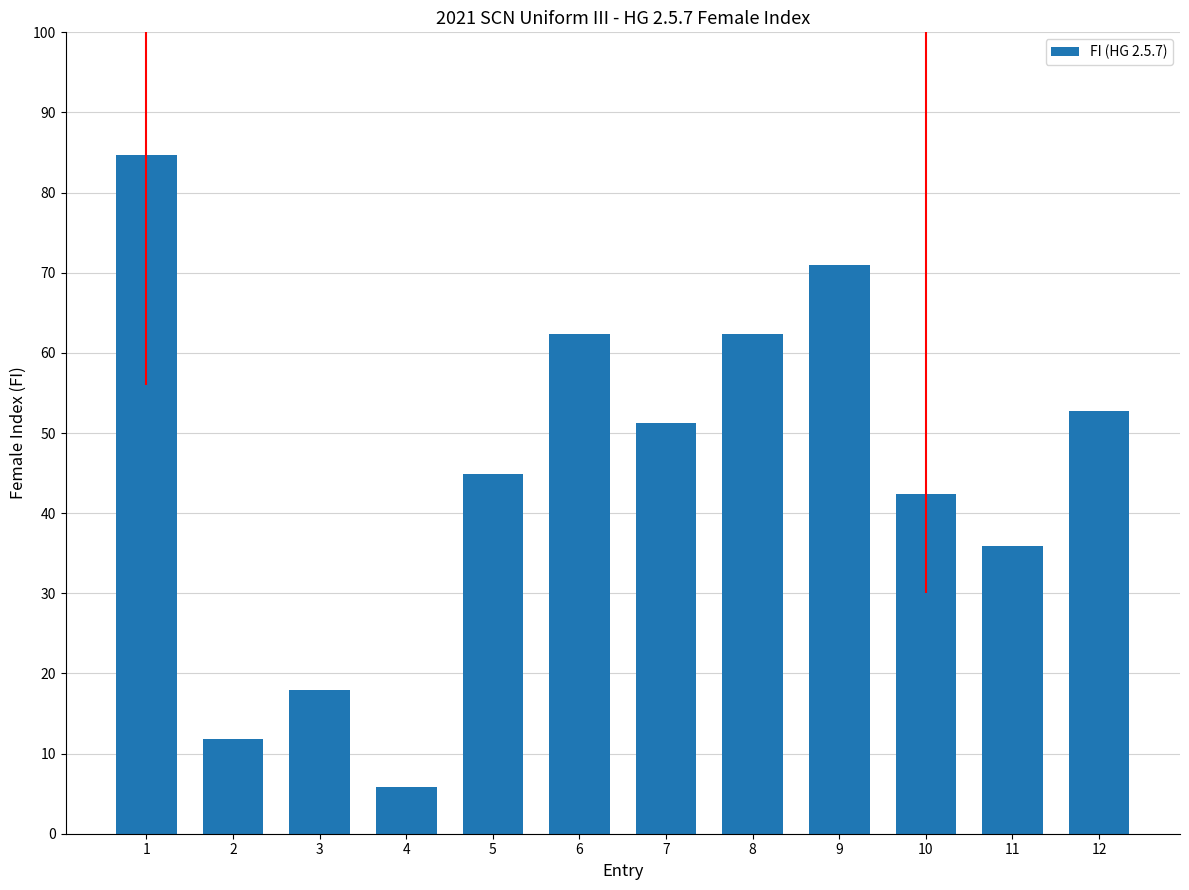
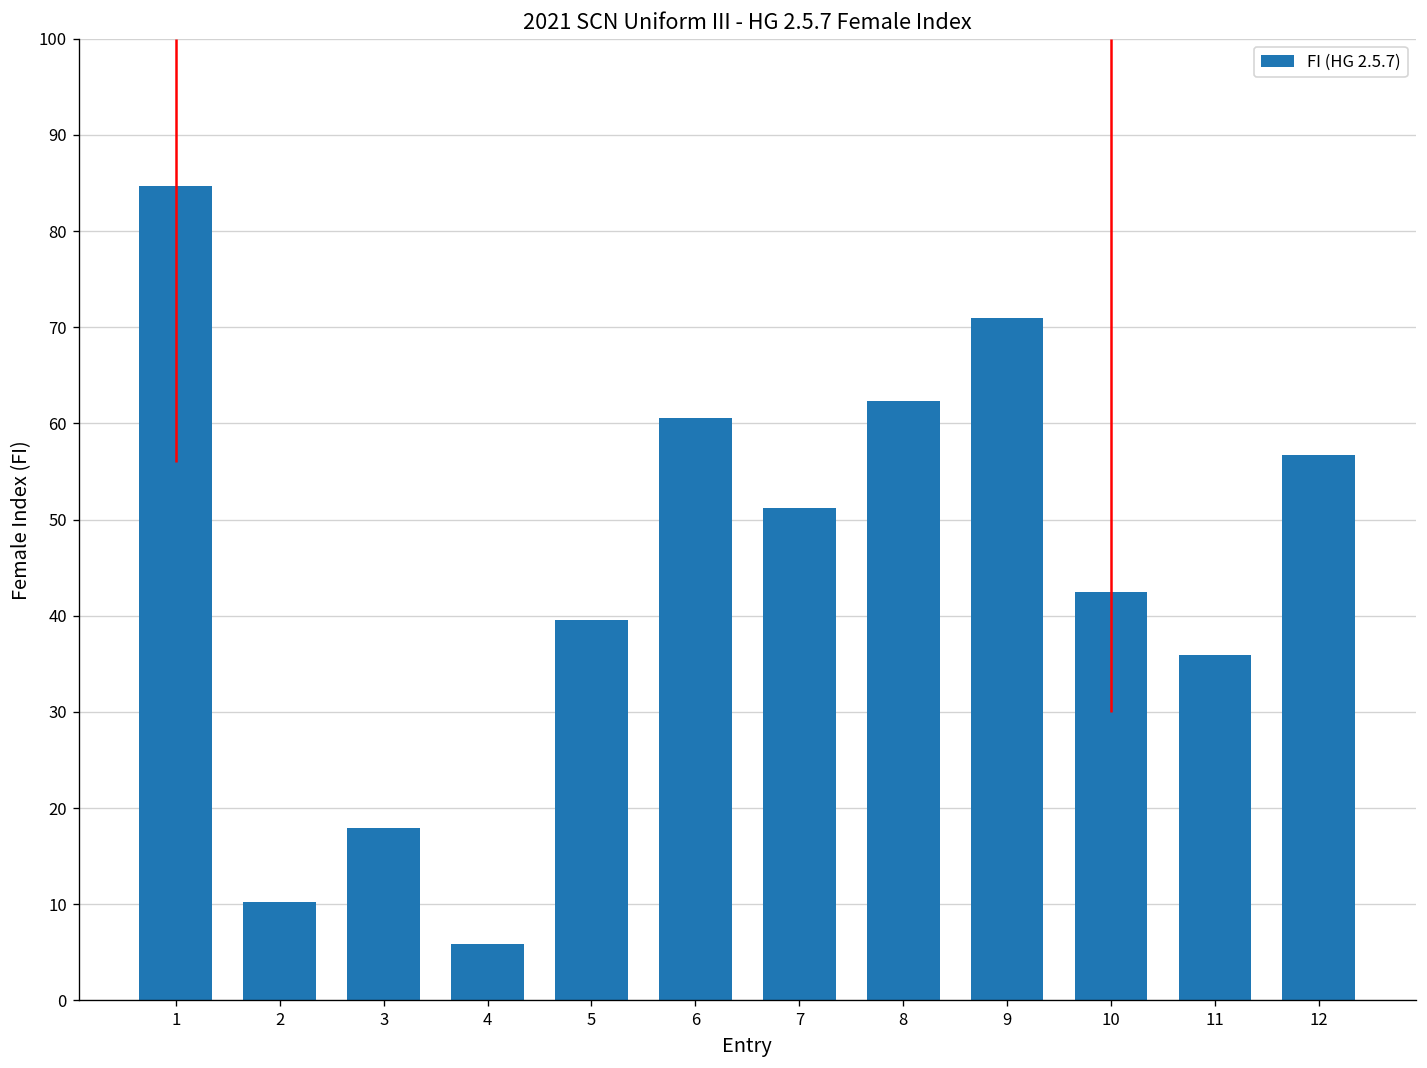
  {
    "1": 85,
-   "2": 12,
+   "2": 10,
    "3": 18,
    "4": 6,
-   "5": 45,
-   "6": 62,
+   "5": 40,
+   "6": 61,
    "7": 51,
    "8": 62,
    "9": 71,
    "10": 42,
    "11": 36,
-   "12": 53
+   "12": 57
  }
